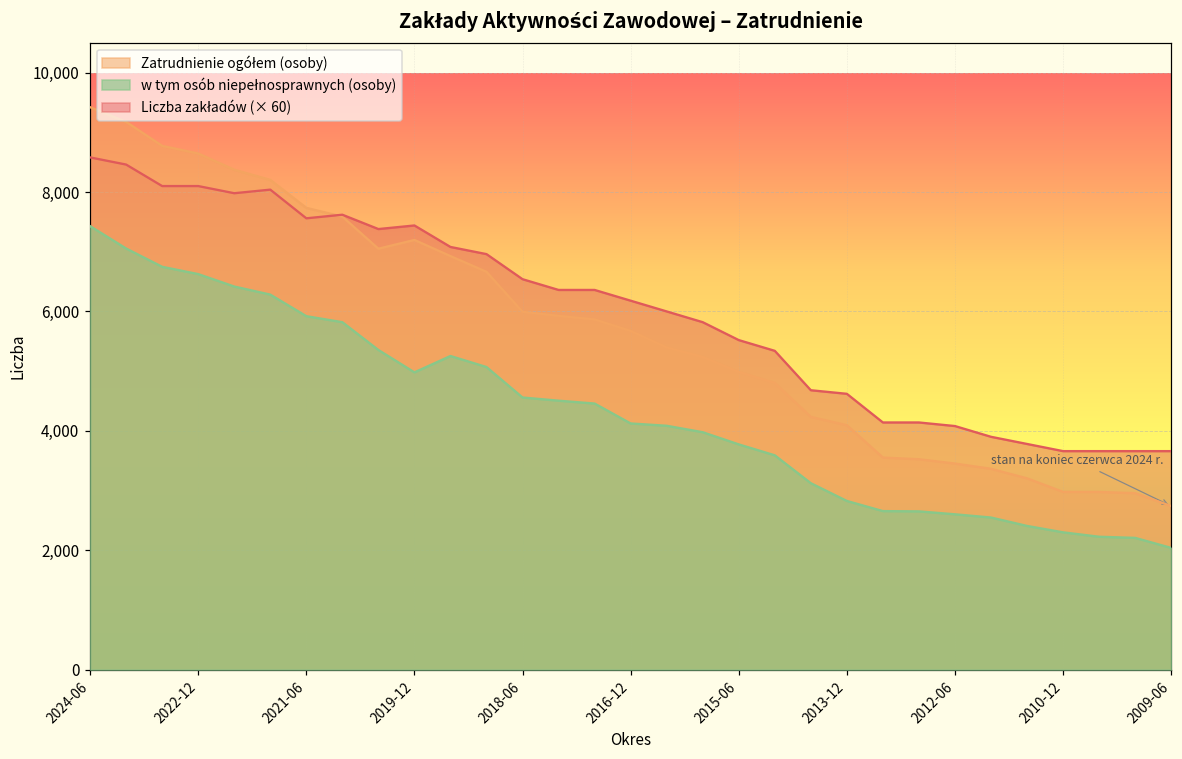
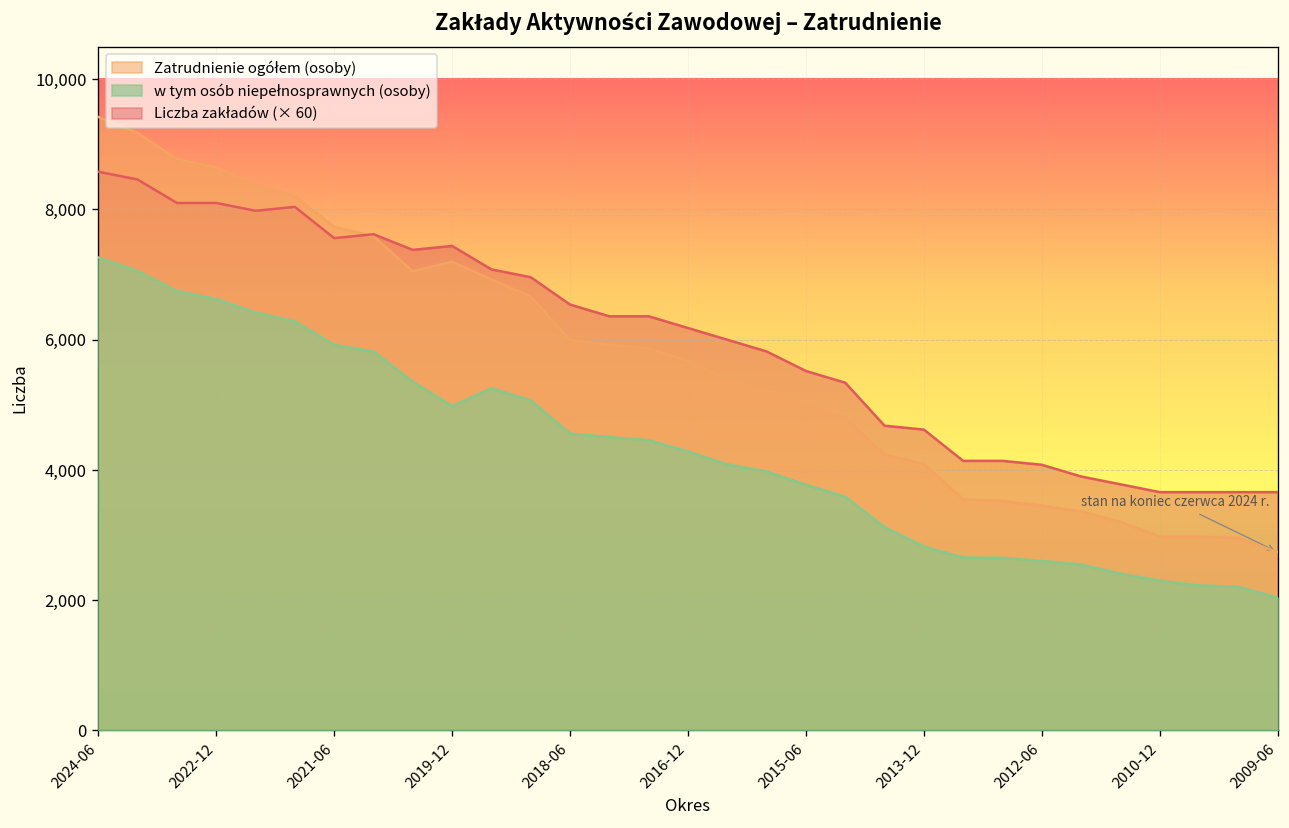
  {
    "w tym osób niepełnosprawnych (osoby)": {
-     "2024-06": "7,400",
+     "2024-06": "7,300",
      "2022-12": "6,600",
      "2021-06": "5,900",
      "2019-12": "5,000",
      "2018-06": "4,600",
-     "2016-12": "4,100",
+     "2016-12": "4,300",
      "2015-06": "3,800",
      "2013-12": "2,800",
      "2012-06": "2,600",
      "2010-12": "2,300",
      "2009-06": "2,000"
    }
  }
